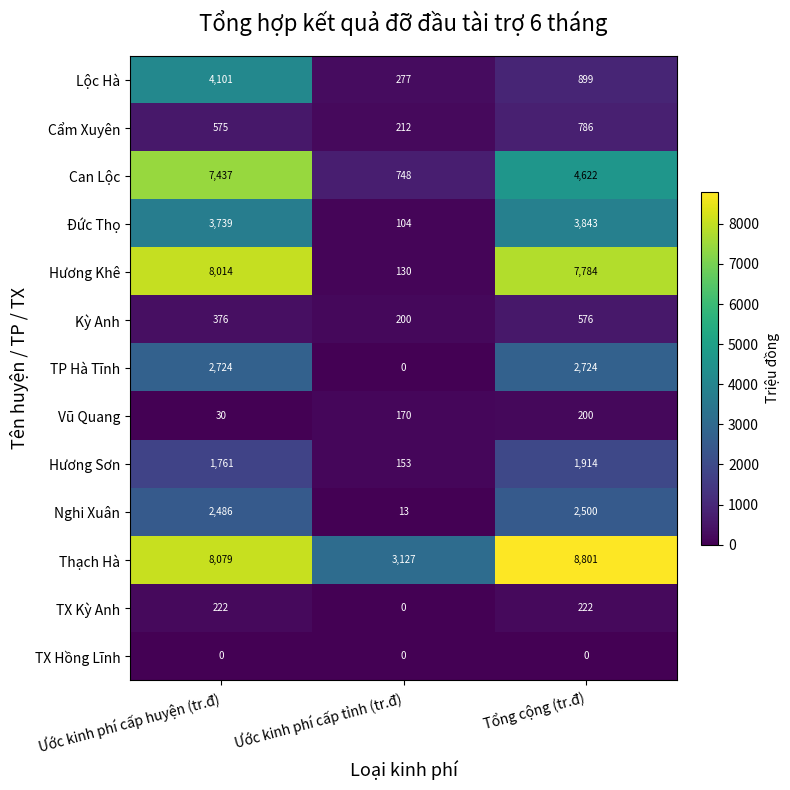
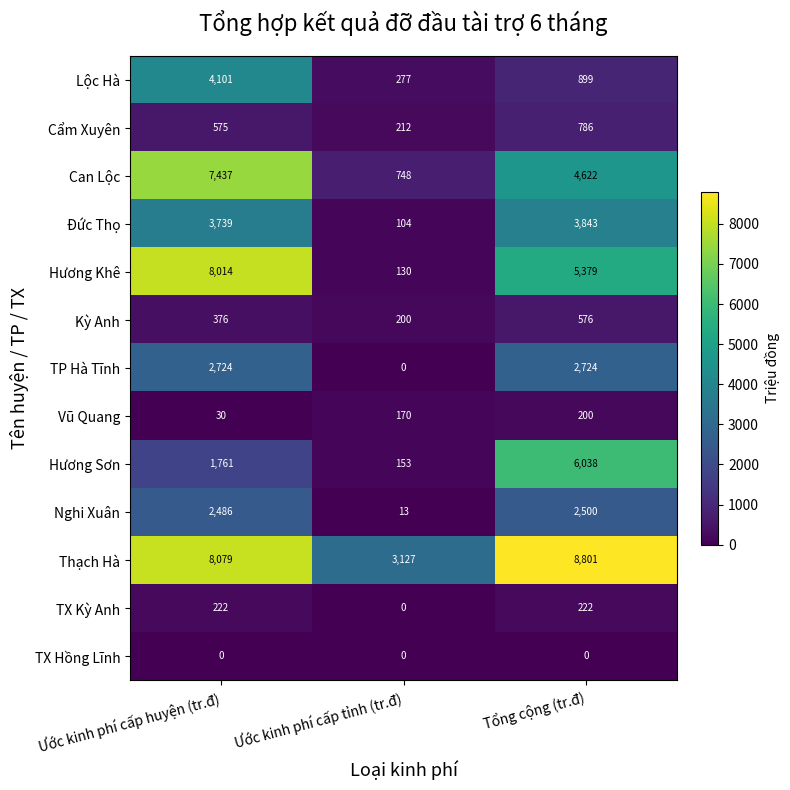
  {
    "Lộc Hà": {
      "Ước kinh phí cấp huyện (tr.đ)": "4,101",
      "Ước kinh phí cấp tỉnh (tr.đ)": "277",
      "Tổng cộng (tr.đ)": "899"
    },
    "Cẩm Xuyên": {
      "Ước kinh phí cấp huyện (tr.đ)": "575",
      "Ước kinh phí cấp tỉnh (tr.đ)": "212",
      "Tổng cộng (tr.đ)": "786"
    },
    "Can Lộc": {
      "Ước kinh phí cấp huyện (tr.đ)": "7,437",
      "Ước kinh phí cấp tỉnh (tr.đ)": "748",
      "Tổng cộng (tr.đ)": "4,622"
    },
    "Đức Thọ": {
      "Ước kinh phí cấp huyện (tr.đ)": "3,739",
      "Ước kinh phí cấp tỉnh (tr.đ)": "104",
      "Tổng cộng (tr.đ)": "3,843"
    },
    "Hương Khê": {
      "Ước kinh phí cấp huyện (tr.đ)": "8,014",
      "Ước kinh phí cấp tỉnh (tr.đ)": "130",
-     "Tổng cộng (tr.đ)": "7,784"
+     "Tổng cộng (tr.đ)": "5,379"
    },
    "Kỳ Anh": {
      "Ước kinh phí cấp huyện (tr.đ)": "376",
      "Ước kinh phí cấp tỉnh (tr.đ)": "200",
      "Tổng cộng (tr.đ)": "576"
    },
    "TP Hà Tĩnh": {
      "Ước kinh phí cấp huyện (tr.đ)": "2,724",
      "Ước kinh phí cấp tỉnh (tr.đ)": "0",
      "Tổng cộng (tr.đ)": "2,724"
    },
    "Vũ Quang": {
      "Ước kinh phí cấp huyện (tr.đ)": "30",
      "Ước kinh phí cấp tỉnh (tr.đ)": "170",
      "Tổng cộng (tr.đ)": "200"
    },
    "Hương Sơn": {
      "Ước kinh phí cấp huyện (tr.đ)": "1,761",
      "Ước kinh phí cấp tỉnh (tr.đ)": "153",
-     "Tổng cộng (tr.đ)": "1,914"
+     "Tổng cộng (tr.đ)": "6,038"
    },
    "Nghi Xuân": {
      "Ước kinh phí cấp huyện (tr.đ)": "2,486",
      "Ước kinh phí cấp tỉnh (tr.đ)": "13",
      "Tổng cộng (tr.đ)": "2,500"
    },
    "Thạch Hà": {
      "Ước kinh phí cấp huyện (tr.đ)": "8,079",
      "Ước kinh phí cấp tỉnh (tr.đ)": "3,127",
      "Tổng cộng (tr.đ)": "8,801"
    },
    "TX Kỳ Anh": {
      "Ước kinh phí cấp huyện (tr.đ)": "222",
      "Ước kinh phí cấp tỉnh (tr.đ)": "0",
      "Tổng cộng (tr.đ)": "222"
    },
    "TX Hồng Lĩnh": {
      "Ước kinh phí cấp huyện (tr.đ)": "0",
      "Ước kinh phí cấp tỉnh (tr.đ)": "0",
      "Tổng cộng (tr.đ)": "0"
    }
  }
